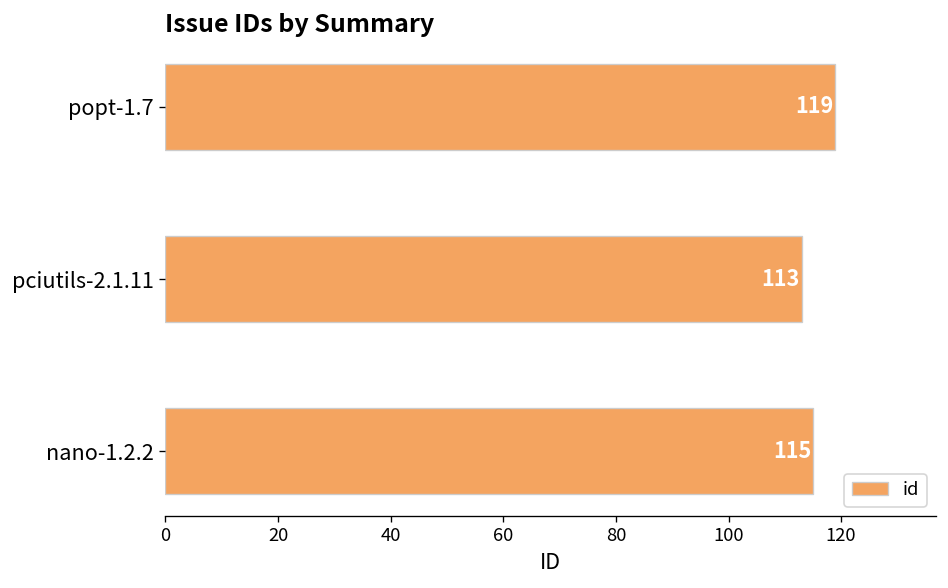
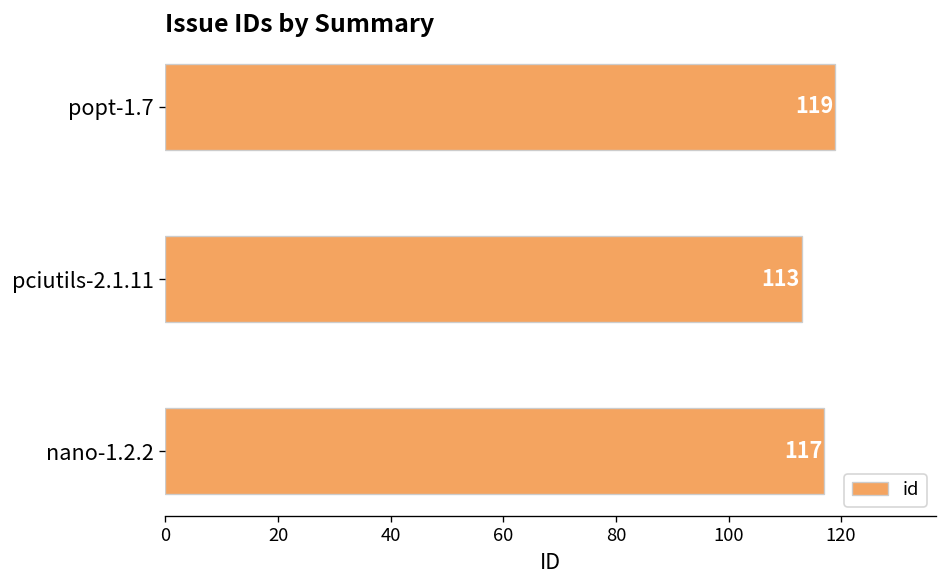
  {
    "popt-1.7": 119,
    "pciutils-2.1.11": 113,
-   "nano-1.2.2": 115
+   "nano-1.2.2": 117
  }
